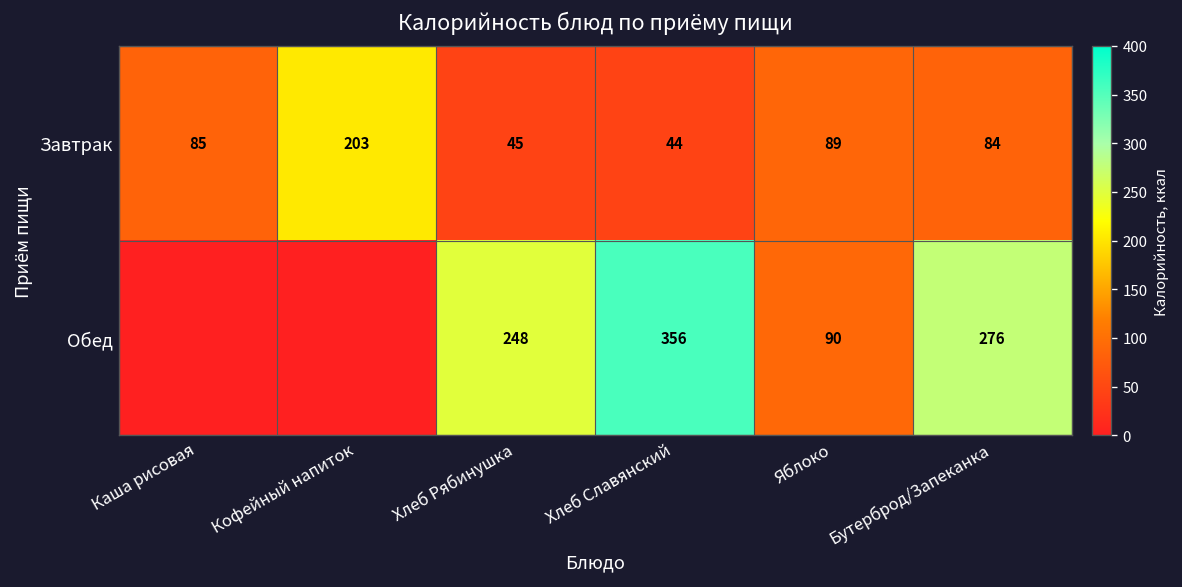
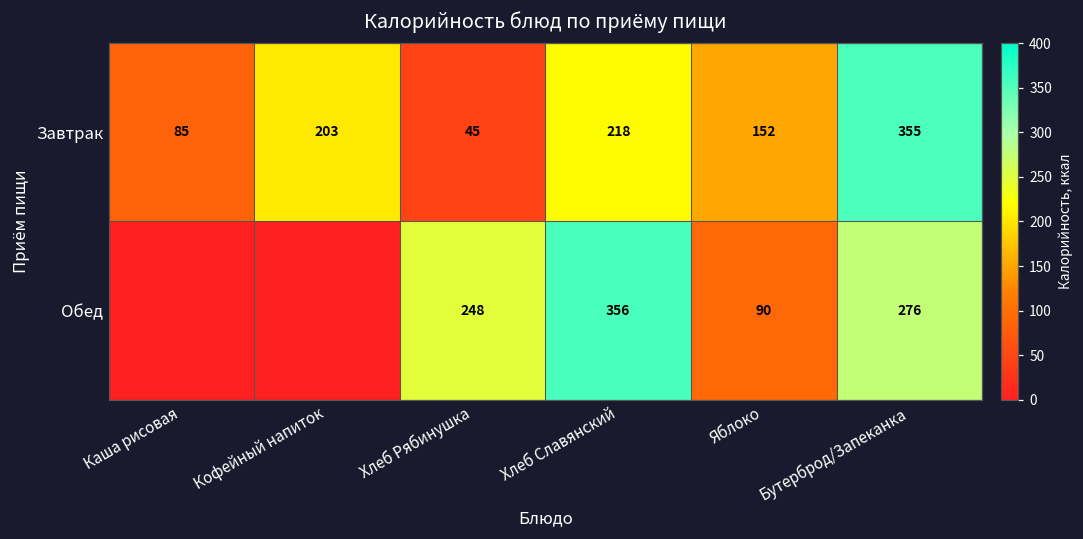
  {
    "Завтрак": {
      "Каша рисовая": 85,
      "Кофейный напиток": 203,
      "Хлеб Рябинушка": 45,
-     "Хлеб Славянский": 44,
-     "Яблоко": 89,
-     "Бутерброд/Запеканка": 84
+     "Хлеб Славянский": 218,
+     "Яблоко": 152,
+     "Бутерброд/Запеканка": 355
    },
    "Обед": {
      "Хлеб Рябинушка": 248,
      "Хлеб Славянский": 356,
      "Яблоко": 90,
      "Бутерброд/Запеканка": 276
    }
  }
